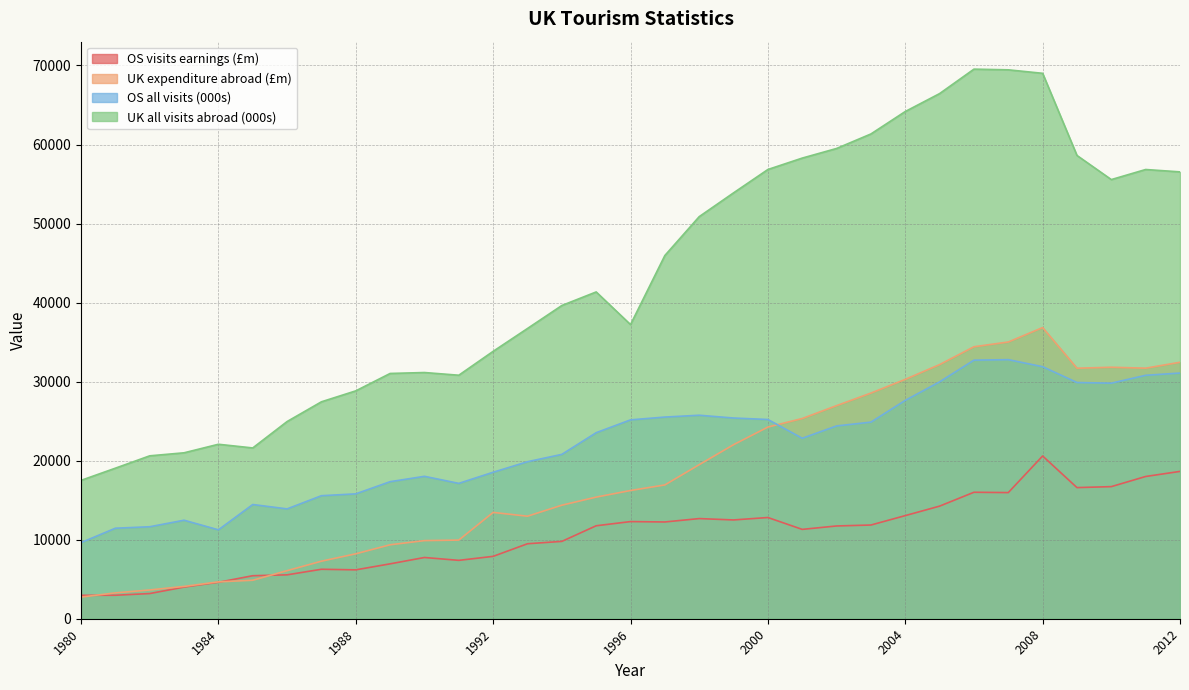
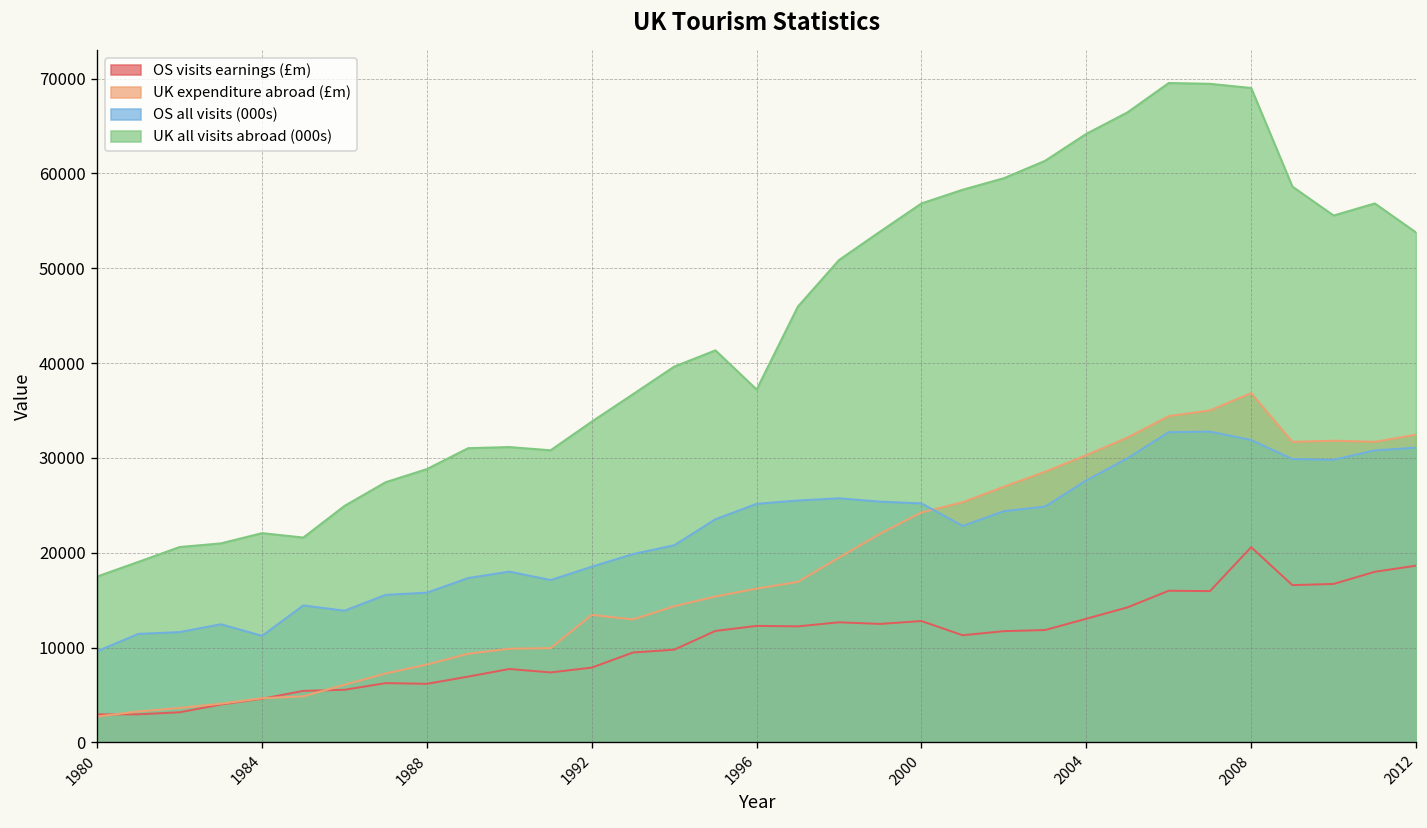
  {
    "OS visits earnings (£m)": {
      "1988": 6000,
      "1992": 8000,
      "1996": 12000,
      "2000": 13000,
      "2004": 13000,
      "2008": 21000,
      "2012": 19000
    },
    "UK expenditure abroad (£m)": {
      "1988": 8000,
      "1992": 13000,
      "1996": 16000,
      "2000": 24000,
      "2004": 30000,
      "2008": 37000,
      "2012": 32000
    },
    "OS all visits (000s)": {
      "1980": 10000,
      "1984": 11000,
      "1988": 16000,
      "1992": 19000,
      "1996": 25000,
      "2000": 25000,
      "2004": 28000,
      "2008": 32000,
      "2012": 31000
    },
    "UK all visits abroad (000s)": {
      "1980": 18000,
      "1984": 22000,
      "1988": 29000,
      "1992": 34000,
      "1996": 37000,
      "2000": 57000,
      "2004": 64000,
      "2008": 69000,
-     "2012": 57000
+     "2012": 54000
    }
  }
